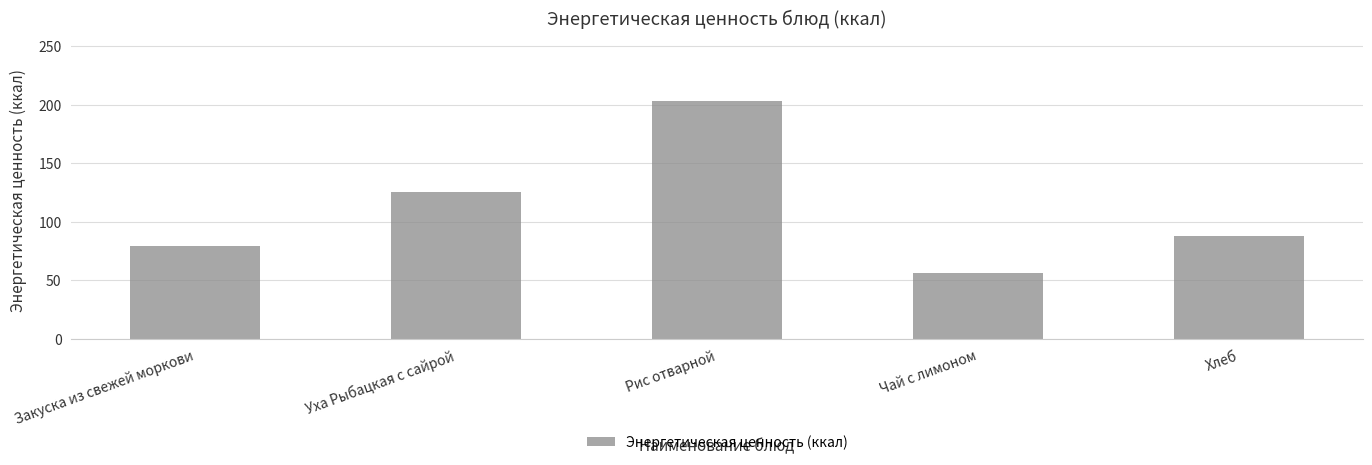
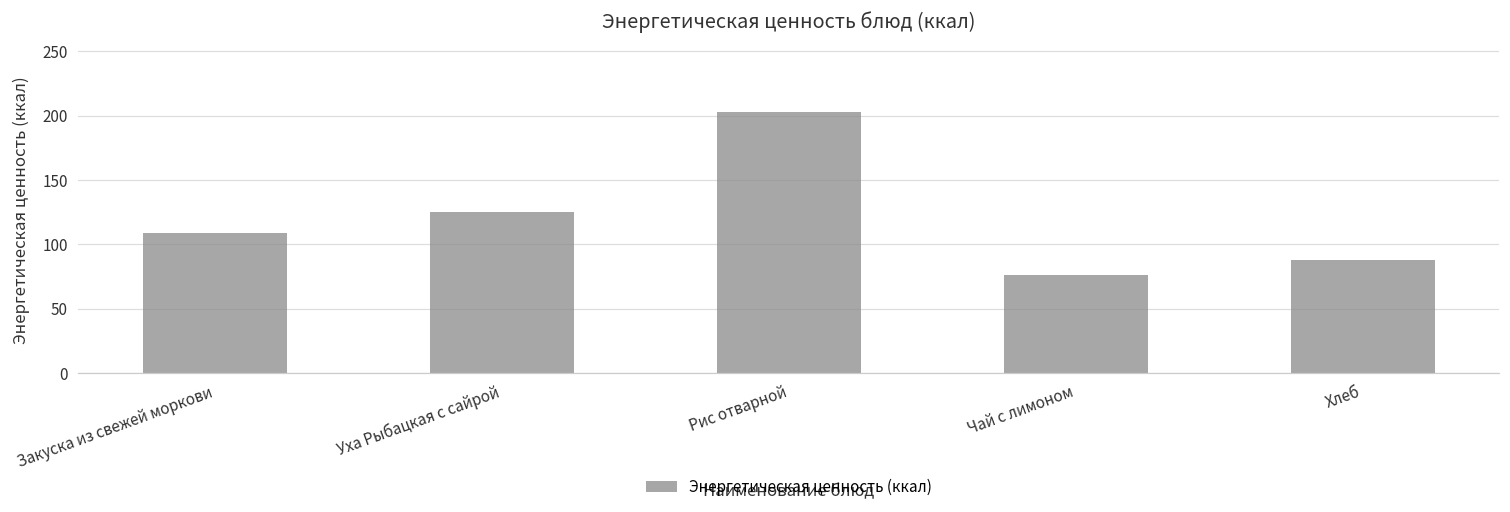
  {
-   "Закуска из свежей моркови": 79,
+   "Закуска из свежей моркови": 109,
    "Уха Рыбацкая с сайрой": 125,
    "Рис отварной": 203,
-   "Чай с лимоном": 56,
+   "Чай с лимоном": 76,
    "Хлеб": 88
  }
